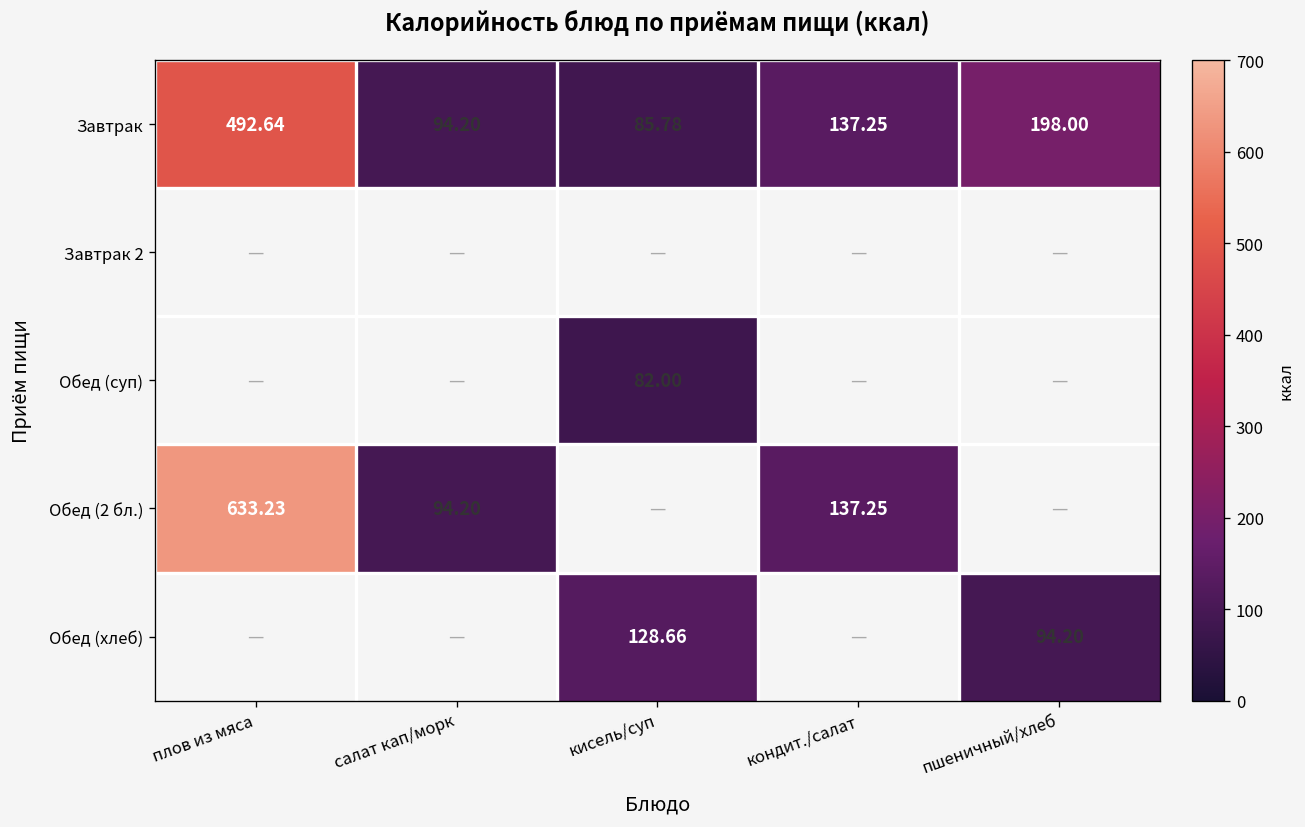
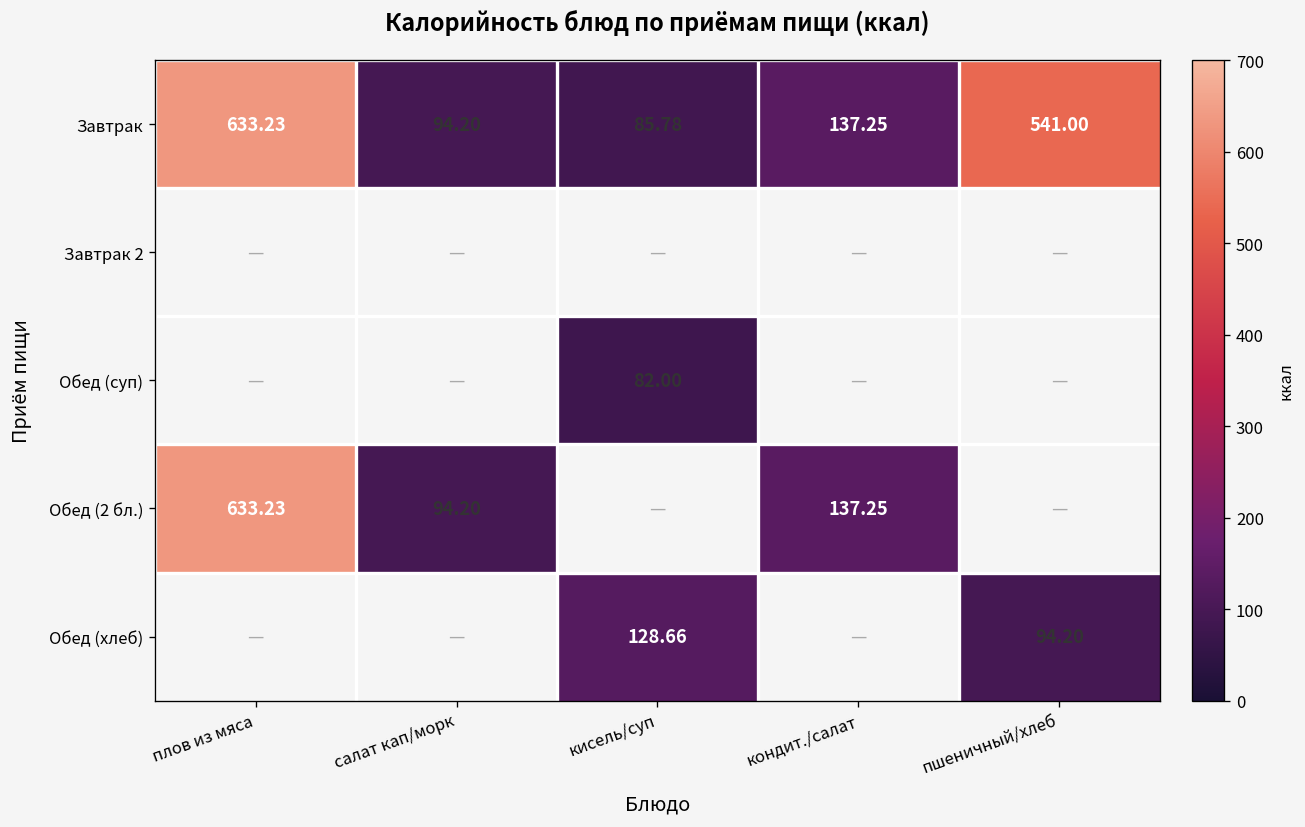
  {
    "Завтрак": {
-     "плов из мяса": 492.64,
+     "плов из мяса": 633.23,
      "кондит./салат": 137.25,
-     "пшеничный/хлеб": 198.00
+     "пшеничный/хлеб": 541.00
    },
    "Обед (2 бл.)": {
      "плов из мяса": 633.23,
      "кондит./салат": 137.25
    },
    "Обед (хлеб)": {
      "кисель/суп": 128.66
    }
  }
